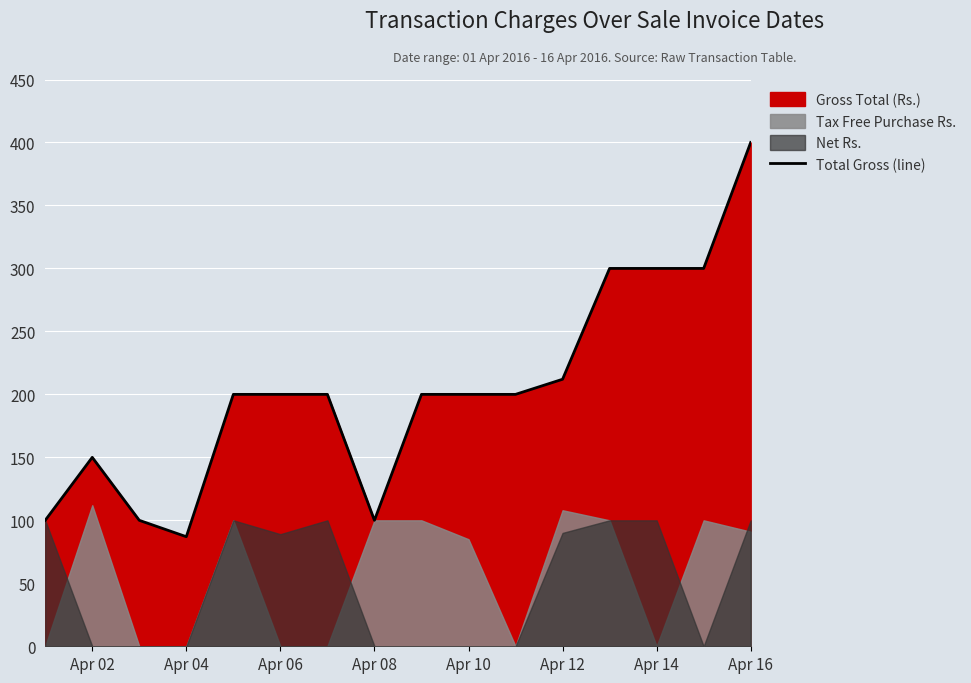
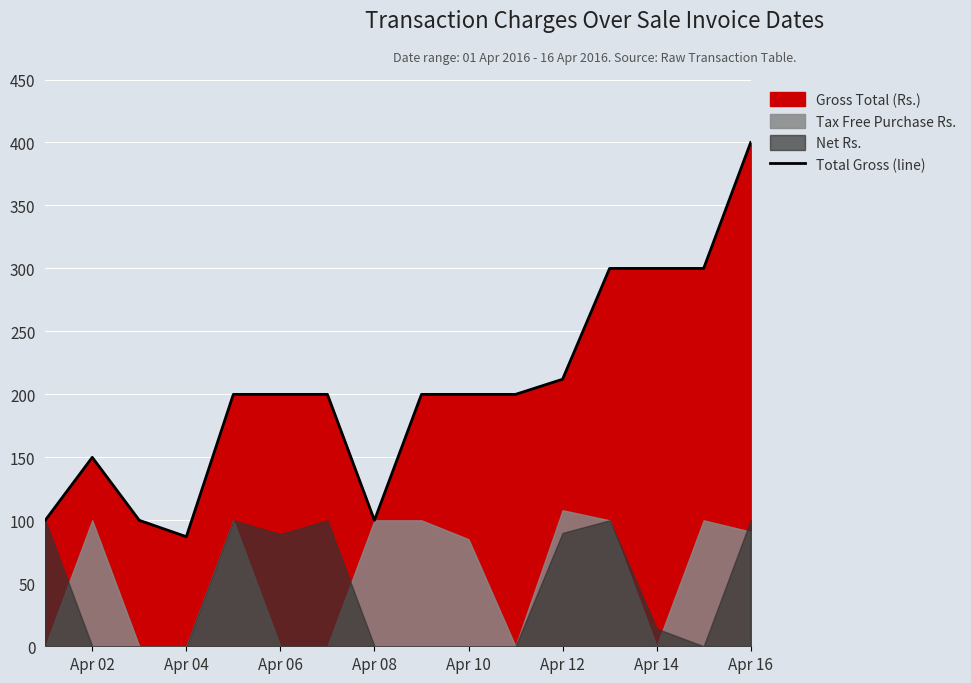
  {
    "Gross Total (Rs.)": {
      "Apr 02": 150,
      "Apr 04": 87,
      "Apr 06": 200,
      "Apr 10": 200,
      "Apr 12": 212,
      "Apr 14": 300,
      "Apr 16": 400
    },
    "Tax Free Purchase Rs.": {
-     "Apr 02": 112,
+     "Apr 02": 100,
      "Apr 06": 0,
      "Apr 10": 85,
      "Apr 12": 108,
      "Apr 14": 0,
      "Apr 16": 91
    },
    "Net Rs.": {
      "Apr 02": 0,
      "Apr 06": 89,
      "Apr 08": 0,
      "Apr 10": 0,
      "Apr 12": 90,
-     "Apr 14": 100,
+     "Apr 14": 14,
      "Apr 16": 100
    }
  }
